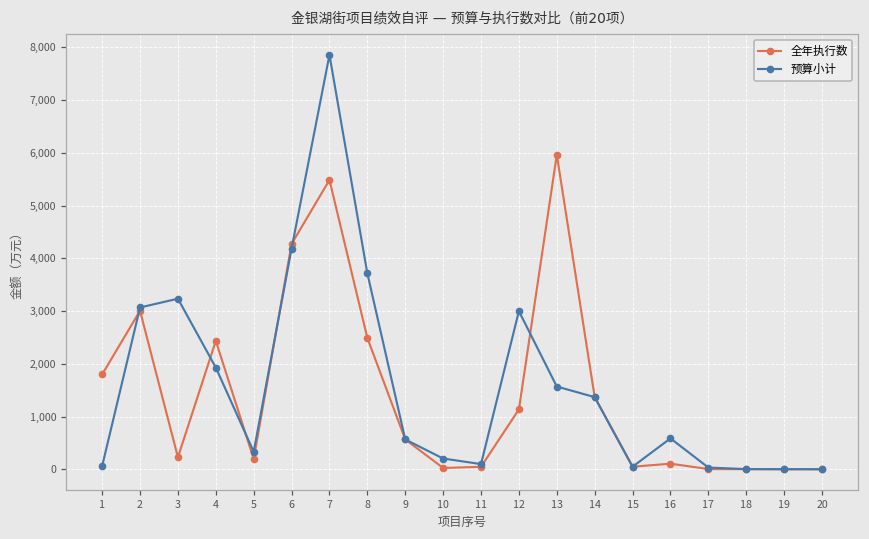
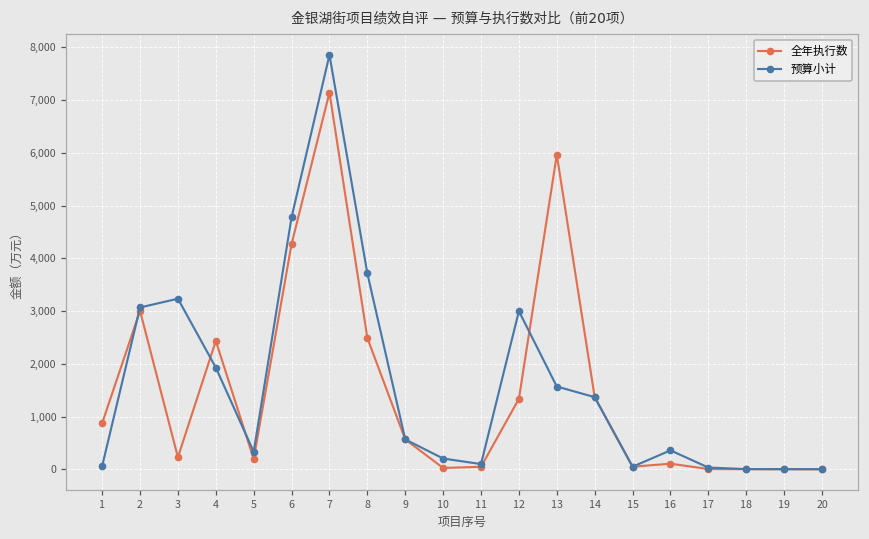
  {
    "全年执行数": {
-     "1": "1,800",
+     "1": "900",
      "2": "3,000",
      "3": "200",
      "4": "2,400",
      "5": "200",
      "6": "4,300",
-     "7": "5,500",
+     "7": "7,100",
      "8": "2,500",
      "10": "0",
-     "12": "1,100",
+     "12": "1,300",
      "13": "6,000",
      "16": "100"
    },
    "预算小计": {
      "1": "100",
      "2": "3,100",
      "3": "3,200",
      "4": "1,900",
      "5": "300",
-     "6": "4,200",
+     "6": "4,800",
      "7": "7,900",
      "8": "3,700",
      "10": "200",
      "12": "3,000",
      "13": "1,600",
-     "16": "600"
+     "16": "400"
    }
  }
